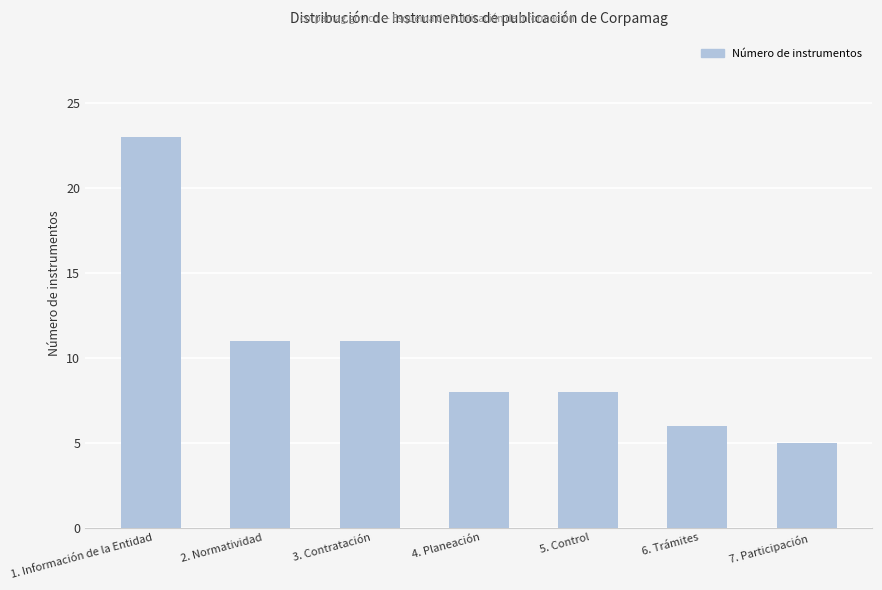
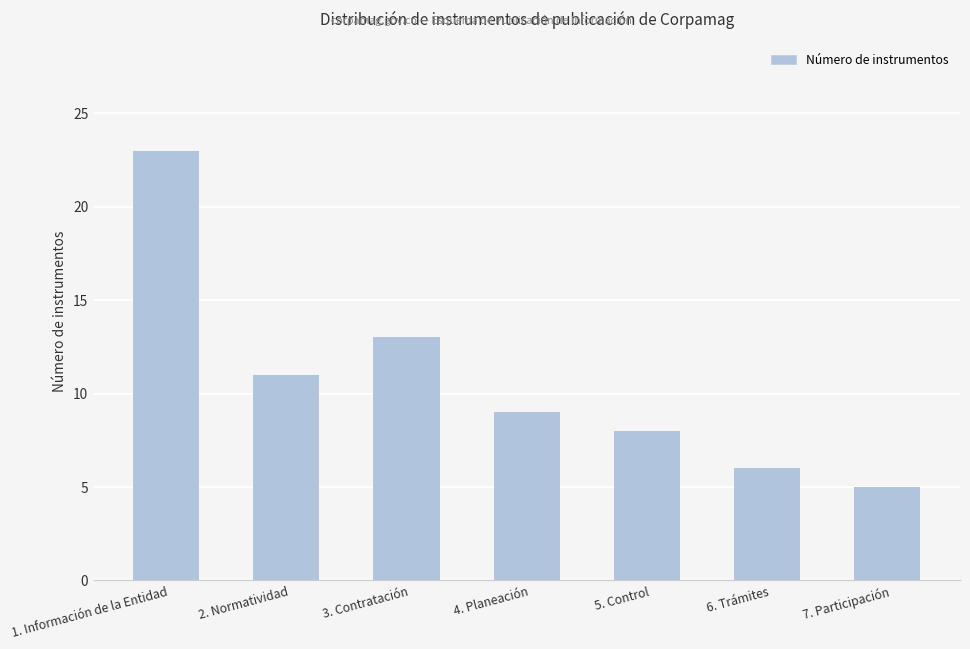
  {
    "1. Información de la Entidad": 23,
    "2. Normatividad": 11,
-   "3. Contratación": 11,
-   "4. Planeación": 8,
+   "3. Contratación": 13,
+   "4. Planeación": 9,
    "5. Control": 8,
    "6. Trámites": 6,
    "7. Participación": 5
  }
